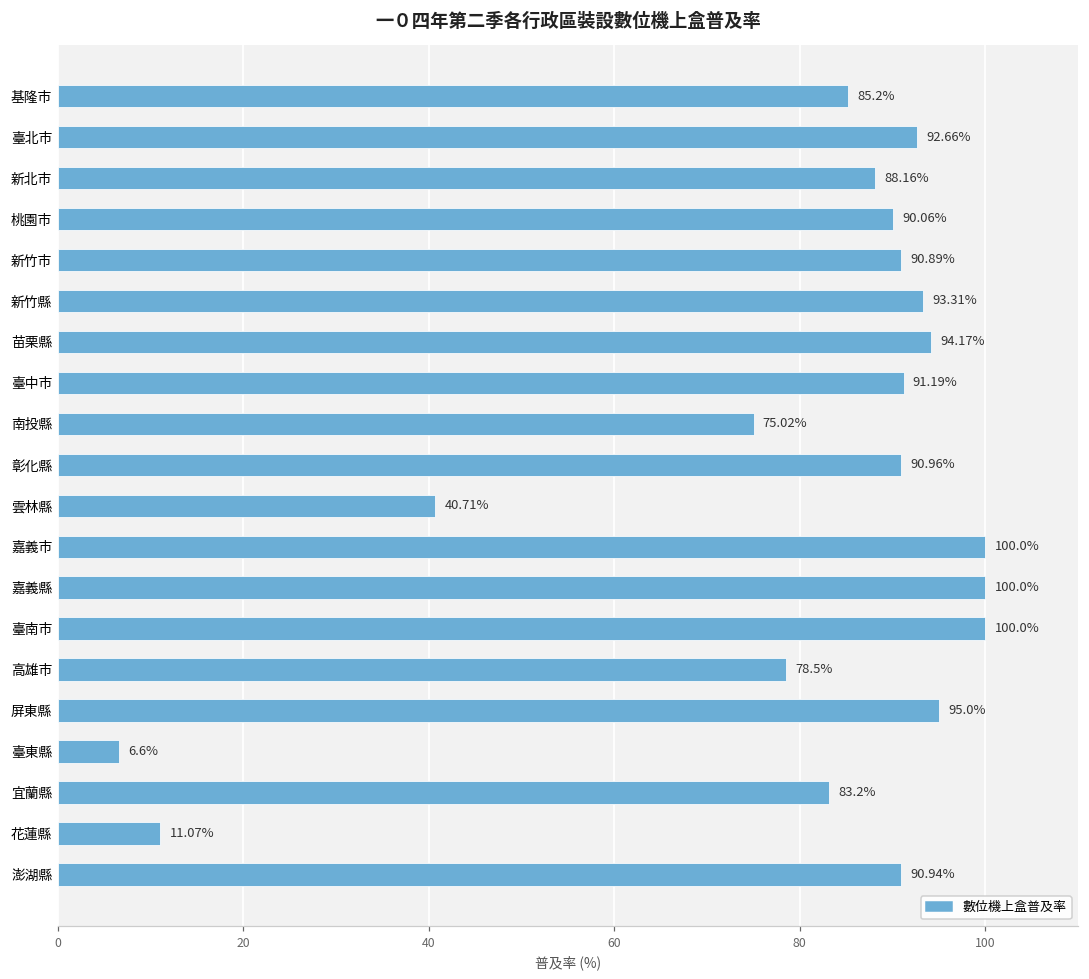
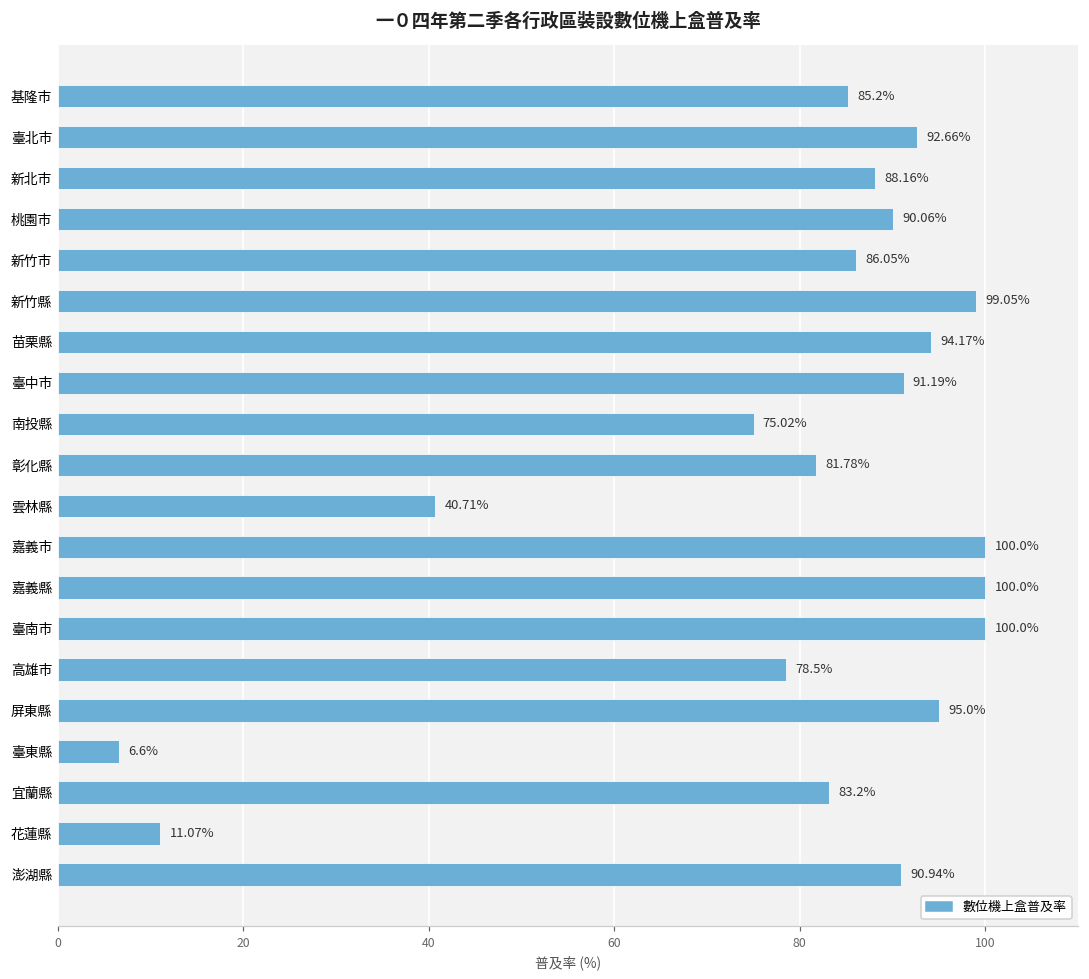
  {
    "基隆市": "85.2%",
    "臺北市": "92.66%",
    "新北市": "88.16%",
    "桃園市": "90.06%",
-   "新竹市": "90.89%",
-   "新竹縣": "93.31%",
+   "新竹市": "86.05%",
+   "新竹縣": "99.05%",
    "苗栗縣": "94.17%",
    "臺中市": "91.19%",
    "南投縣": "75.02%",
-   "彰化縣": "90.96%",
+   "彰化縣": "81.78%",
    "雲林縣": "40.71%",
    "嘉義市": "100.0%",
    "嘉義縣": "100.0%",
    "臺南市": "100.0%",
    "高雄市": "78.5%",
    "屏東縣": "95.0%",
    "臺東縣": "6.6%",
    "宜蘭縣": "83.2%",
    "花蓮縣": "11.07%",
    "澎湖縣": "90.94%"
  }
